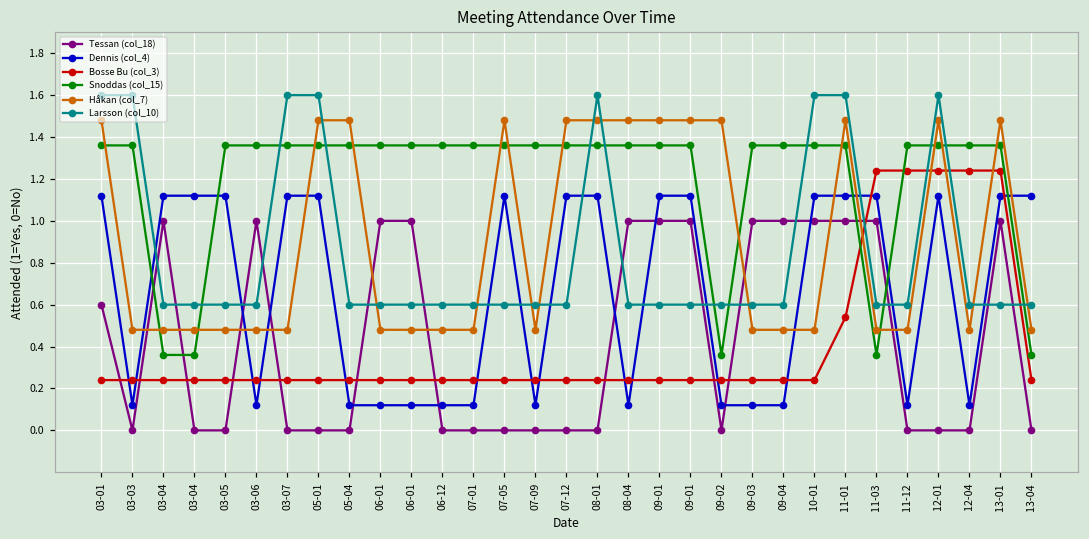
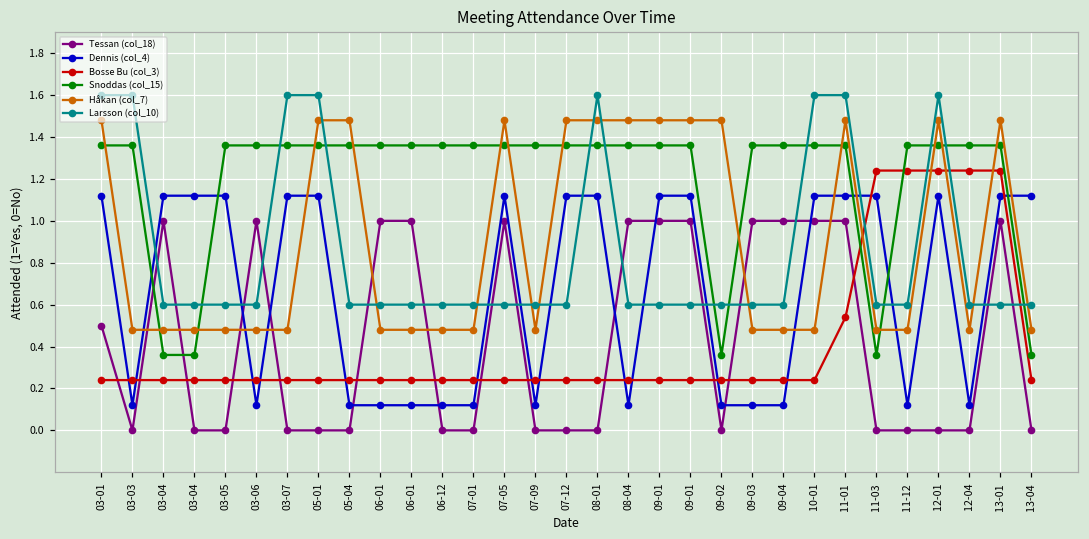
  {
    "Tessan (col_18)": {
-     "03-01": 0.6,
+     "03-01": 0.5,
      "03-03": 0.0,
      "03-05": 0.0,
      "03-06": 1.0,
      "03-07": 0.0,
      "05-01": 0.0,
      "05-04": 0.0,
      "06-12": 0.0,
      "07-01": 0.0,
-     "07-05": 0,
+     "07-05": 1,
      "07-09": 0.0,
      "07-12": 0.0,
      "08-01": 0.0,
      "08-04": 1.0,
      "09-02": 0.0,
      "09-03": 1.0,
      "09-04": 1.0,
      "10-01": 1.0,
      "11-01": 1.0,
-     "11-03": 1,
+     "11-03": 0,
      "11-12": 0.0,
      "12-01": 0.0,
      "12-04": 0.0,
      "13-01": 1.0,
      "13-04": 0.0
    },
    "Dennis (col_4)": {
      "03-01": 1.12,
      "03-03": 0.12,
      "03-05": 1.12,
      "03-06": 0.12,
      "03-07": 1.12,
      "05-01": 1.12,
      "05-04": 0.12,
      "06-12": 0.12,
      "07-01": 0.12,
      "07-05": 1.12,
      "07-09": 0.12,
      "07-12": 1.12,
      "08-01": 1.12,
      "08-04": 0.12,
      "09-02": 0.12,
      "09-03": 0.12,
      "09-04": 0.12,
      "10-01": 1.12,
      "11-01": 1.12,
      "11-03": 1.12,
      "11-12": 0.12,
      "12-01": 1.12,
      "12-04": 0.12,
      "13-01": 1.12,
      "13-04": 1.12
    },
    "Bosse Bu (col_3)": {
      "03-01": 0.24,
      "03-03": 0.24,
      "03-05": 0.24,
      "03-06": 0.24,
      "03-07": 0.24,
      "05-01": 0.24,
      "05-04": 0.24,
      "06-12": 0.24,
      "07-01": 0.24,
      "07-05": 0.24,
      "07-09": 0.24,
      "07-12": 0.24,
      "08-01": 0.24,
      "08-04": 0.24,
      "09-02": 0.24,
      "09-03": 0.24,
      "09-04": 0.24,
      "10-01": 0.24,
      "11-01": 0.54,
      "11-03": 1.24,
      "11-12": 1.24,
      "12-01": 1.24,
      "12-04": 1.24,
      "13-01": 1.24,
      "13-04": 0.24
    },
    "Snoddas (col_15)": {
      "03-01": 1.36,
      "03-03": 1.36,
      "03-05": 1.36,
      "03-06": 1.36,
      "03-07": 1.36,
      "05-01": 1.36,
      "05-04": 1.36,
      "06-12": 1.36,
      "07-01": 1.36,
      "07-05": 1.36,
      "07-09": 1.36,
      "07-12": 1.36,
      "08-01": 1.36,
      "08-04": 1.36,
      "09-02": 0.36,
      "09-03": 1.36,
      "09-04": 1.36,
      "10-01": 1.36,
      "11-01": 1.36,
      "11-03": 0.36,
      "11-12": 1.36,
      "12-01": 1.36,
      "12-04": 1.36,
      "13-01": 1.36,
      "13-04": 0.36
    },
    "Håkan (col_7)": {
      "03-03": 0.48,
      "03-05": 0.48,
      "03-06": 0.48,
      "03-07": 0.48,
      "05-01": 1.48,
      "05-04": 1.48,
      "06-12": 0.48,
      "07-01": 0.48,
      "07-05": 1.48,
      "07-09": 0.48,
      "07-12": 1.48,
      "08-01": 1.48,
      "08-04": 1.48,
      "09-02": 1.48,
      "09-03": 0.48,
      "09-04": 0.48,
      "10-01": 0.48,
      "11-01": 1.48,
      "11-03": 0.48,
      "11-12": 0.48,
      "12-01": 1.48,
      "12-04": 0.48,
      "13-01": 1.48,
      "13-04": 0.48
    },
    "Larsson (col_10)": {
      "03-05": 0.6,
      "03-06": 0.6,
      "03-07": 1.6,
      "05-01": 1.6,
      "05-04": 0.6,
      "06-12": 0.6,
      "07-01": 0.6,
      "07-05": 0.6,
      "07-09": 0.6,
      "07-12": 0.6,
      "08-01": 1.6,
      "08-04": 0.6,
      "09-02": 0.6,
      "09-03": 0.6,
      "09-04": 0.6,
      "10-01": 1.6,
      "11-01": 1.6,
      "11-03": 0.6,
      "11-12": 0.6,
      "12-01": 1.6,
      "12-04": 0.6,
      "13-01": 0.6,
      "13-04": 0.6
    }
  }
